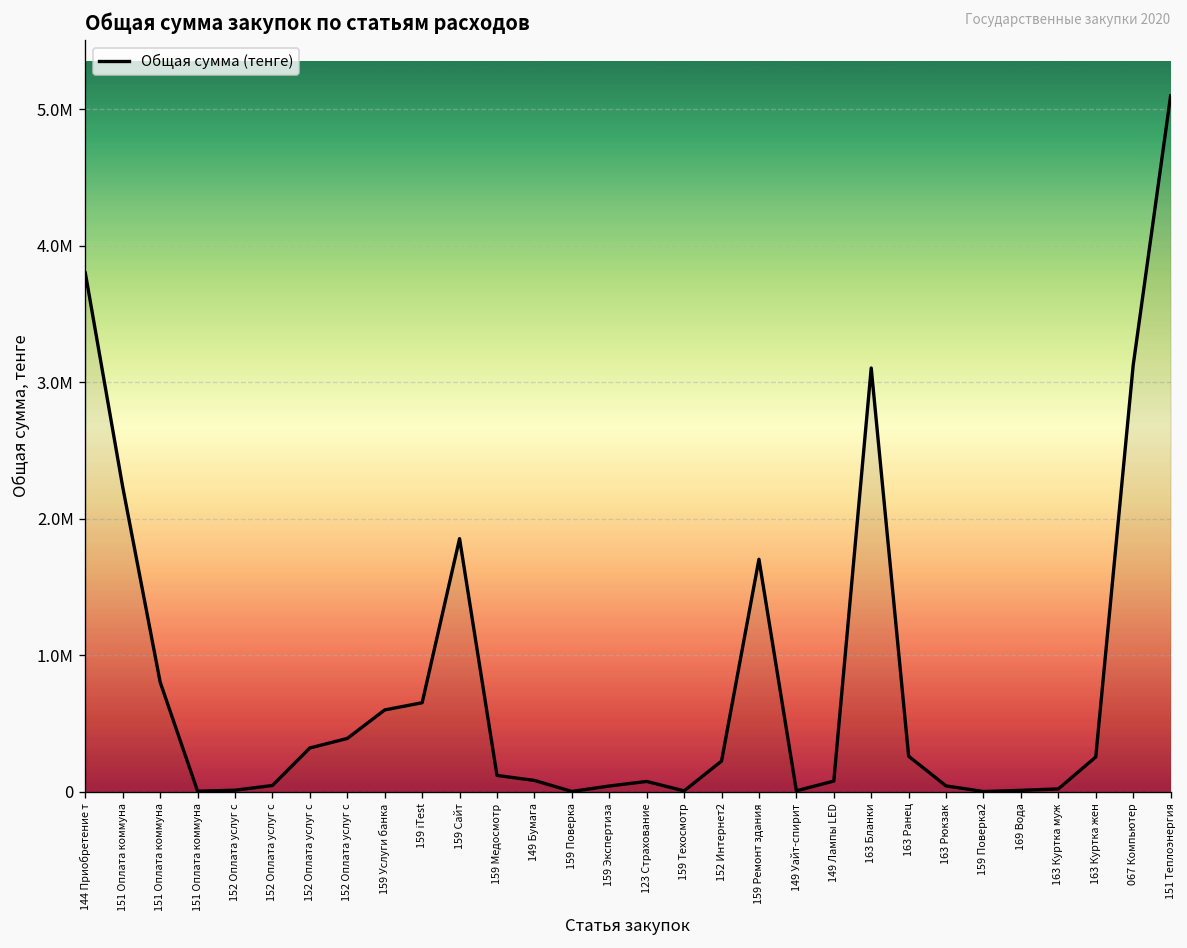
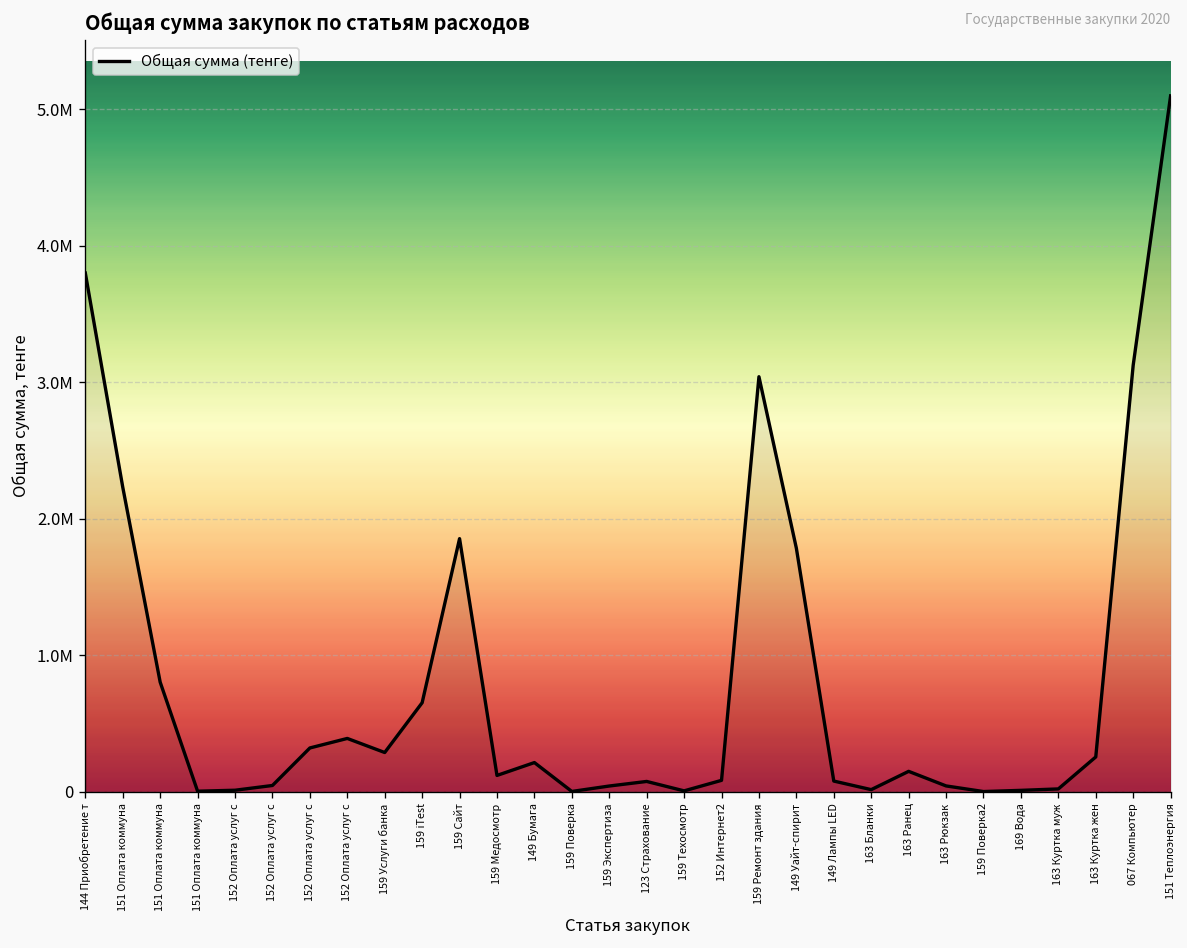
  {
    "144 Приобретение т": 3800000,
-   "159 Услуги банка": 600000,
+   "159 Услуги банка": 290000,
    "159 iTest": 650000,
    "159 Сайт": 1860000,
    "159 Медосмотр": 120000,
-   "149 Бумага": 80000,
+   "149 Бумага": 210000,
    "159 Поверка": 0,
    "159 Экспертиза": 40000,
    "123 Страхование": 80000,
    "159 Техосмотр": 10000,
-   "152 Интернет2": 230000,
-   "159 Ремонт здания": 1700000,
-   "149 Уайт-спирит": 10000,
+   "152 Интернет2": 80000,
+   "159 Ремонт здания": 3040000,
+   "149 Уайт-спирит": 1780000,
    "149 Лампы LED": 80000,
-   "163 Бланки": 3110000,
-   "163 Ранец": 260000,
+   "163 Бланки": 20000,
+   "163 Ранец": 150000,
    "163 Рюкзак": 40000,
    "159 Поверка2": 0,
    "169 Вода": 10000,
    "163 Куртка муж": 20000,
    "163 Куртка жен": 260000,
    "067 Компьютер": 3120000,
    "151 Теплоэнергия": 5100000
  }
